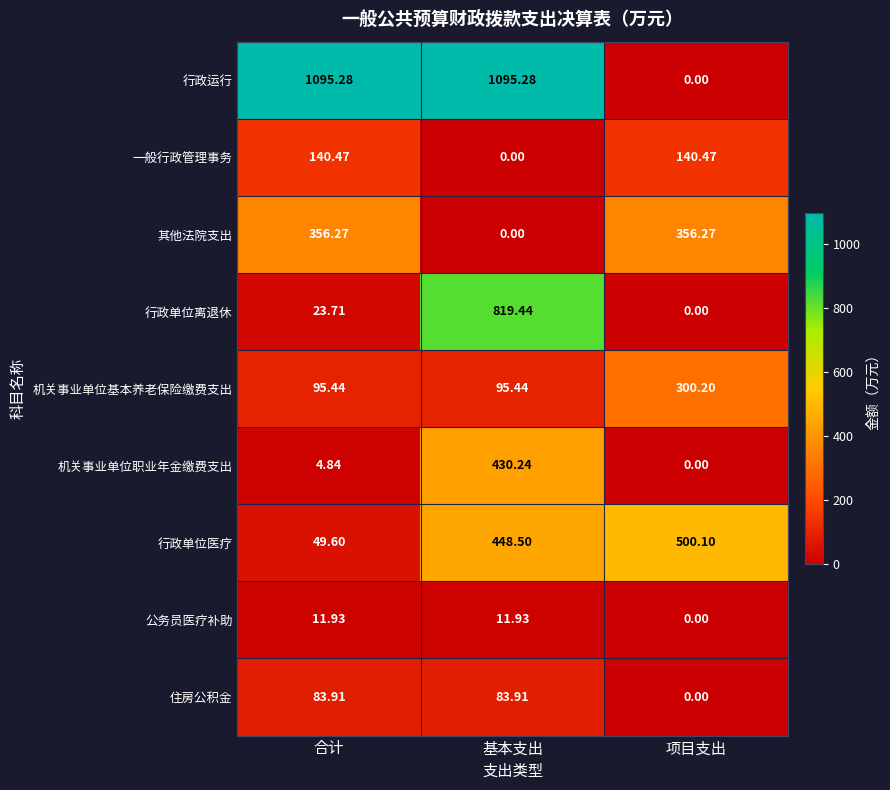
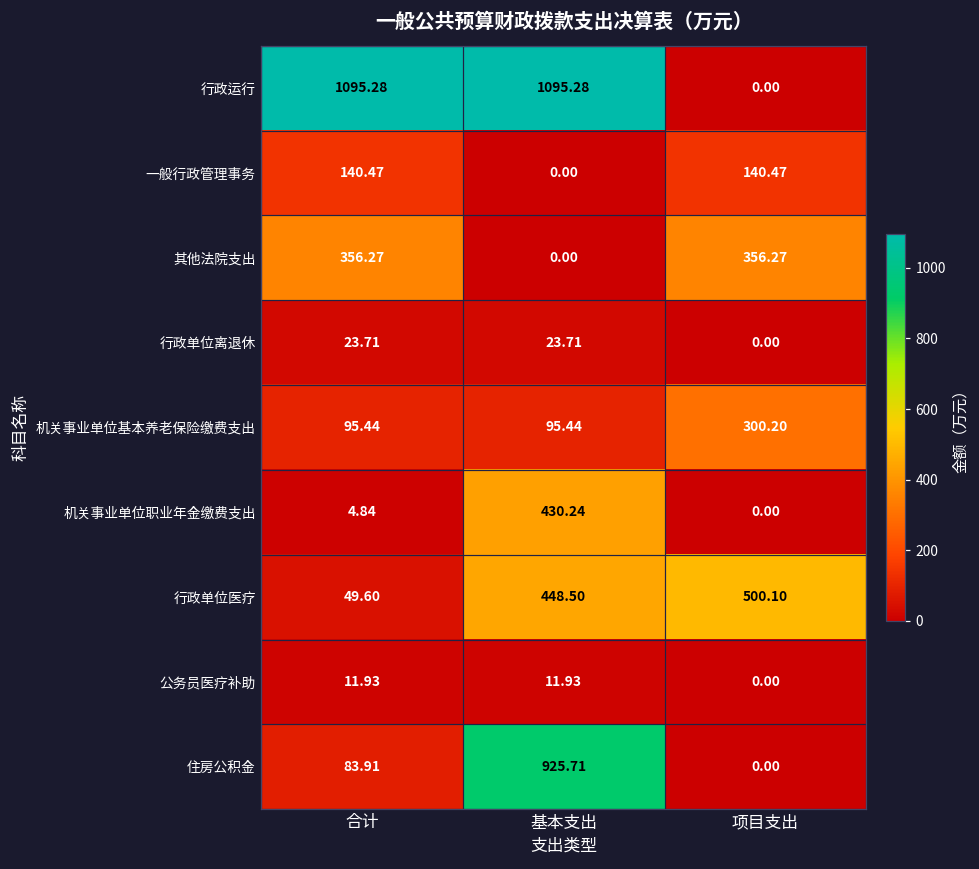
  {
    "行政运行": {
      "合计": 1095.28,
      "基本支出": 1095.28,
      "项目支出": 0.00
    },
    "一般行政管理事务": {
      "合计": 140.47,
      "基本支出": 0.00,
      "项目支出": 140.47
    },
    "其他法院支出": {
      "合计": 356.27,
      "基本支出": 0.00,
      "项目支出": 356.27
    },
    "行政单位离退休": {
      "合计": 23.71,
-     "基本支出": 819.44,
+     "基本支出": 23.71,
      "项目支出": 0.00
    },
    "机关事业单位基本养老保险缴费支出": {
      "合计": 95.44,
      "基本支出": 95.44,
      "项目支出": 300.20
    },
    "机关事业单位职业年金缴费支出": {
      "合计": 4.84,
      "基本支出": 430.24,
      "项目支出": 0.00
    },
    "行政单位医疗": {
      "合计": 49.60,
      "基本支出": 448.50,
      "项目支出": 500.10
    },
    "公务员医疗补助": {
      "合计": 11.93,
      "基本支出": 11.93,
      "项目支出": 0.00
    },
    "住房公积金": {
      "合计": 83.91,
-     "基本支出": 83.91,
+     "基本支出": 925.71,
      "项目支出": 0.00
    }
  }
